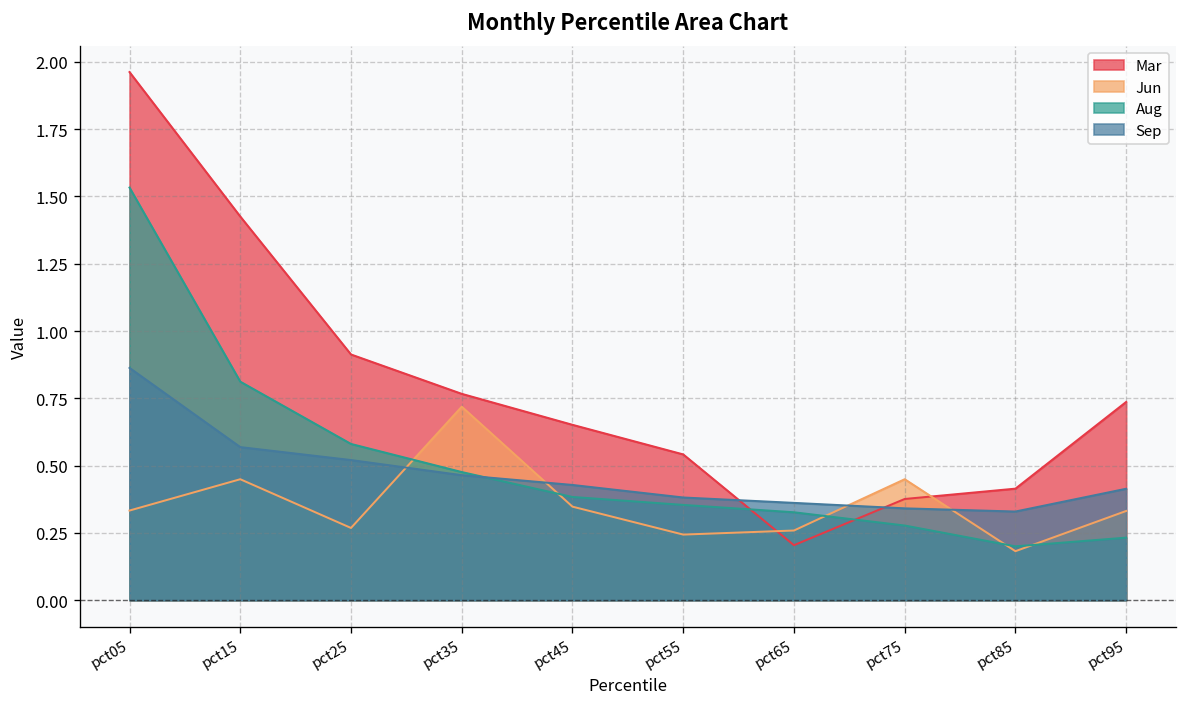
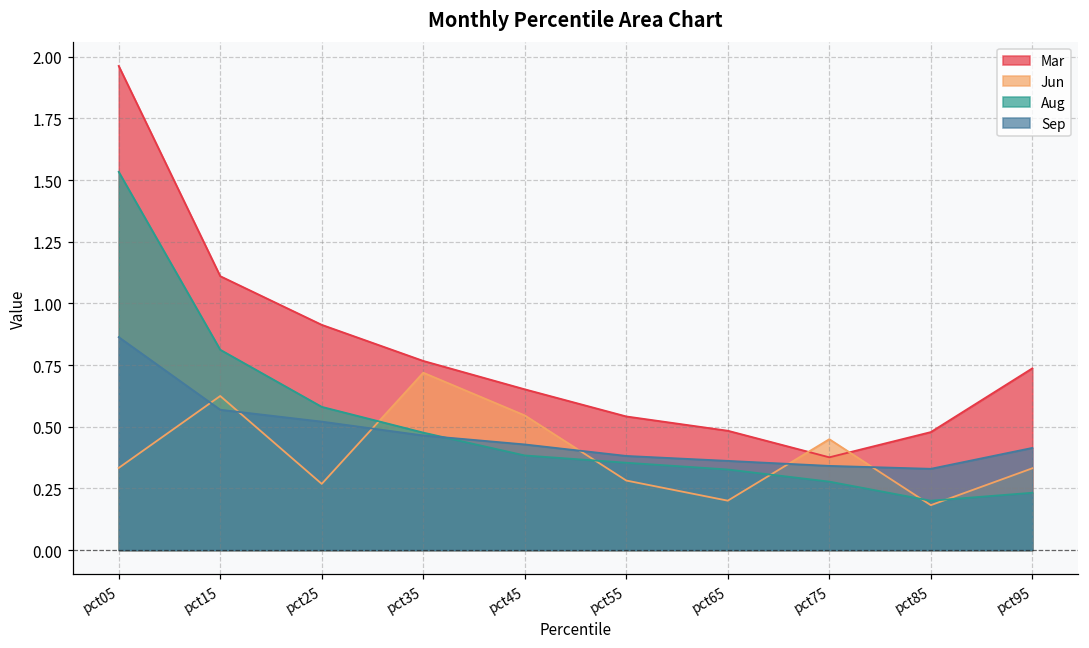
  {
    "Mar": {
      "pct05": 1.96,
-     "pct15": 1.43,
+     "pct15": 1.11,
      "pct25": 0.91,
      "pct35": 0.77,
      "pct45": 0.65,
      "pct55": 0.54,
-     "pct65": 0.20,
+     "pct65": 0.48,
      "pct75": 0.38,
-     "pct85": 0.41,
+     "pct85": 0.48,
      "pct95": 0.74
    },
    "Jun": {
      "pct05": 0.33,
-     "pct15": 0.45,
+     "pct15": 0.62,
      "pct25": 0.27,
      "pct35": 0.72,
-     "pct45": 0.35,
-     "pct55": 0.24,
-     "pct65": 0.26,
+     "pct45": 0.55,
+     "pct55": 0.28,
+     "pct65": 0.20,
      "pct75": 0.45,
      "pct85": 0.18,
      "pct95": 0.33
    }
  }
